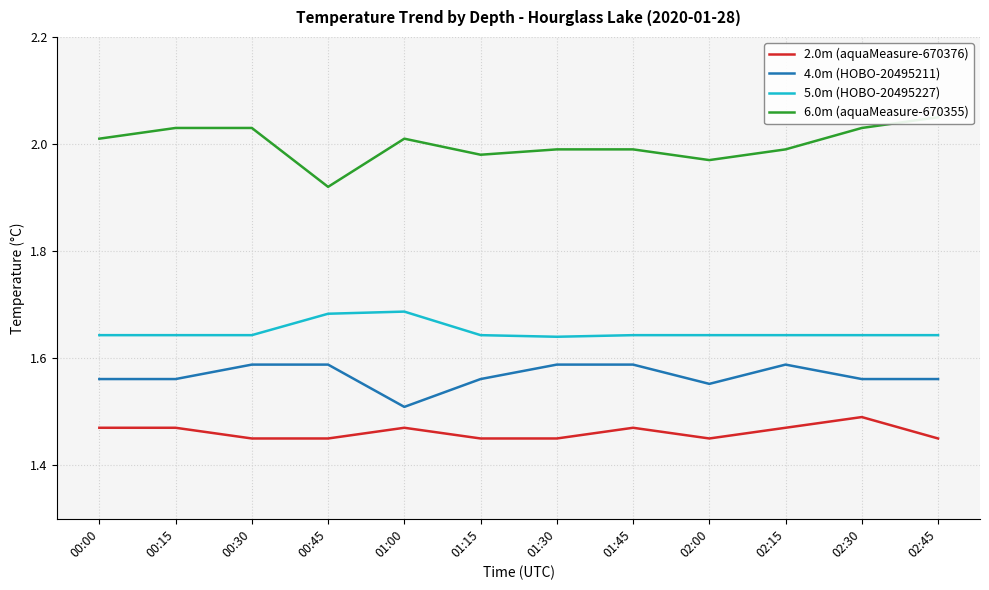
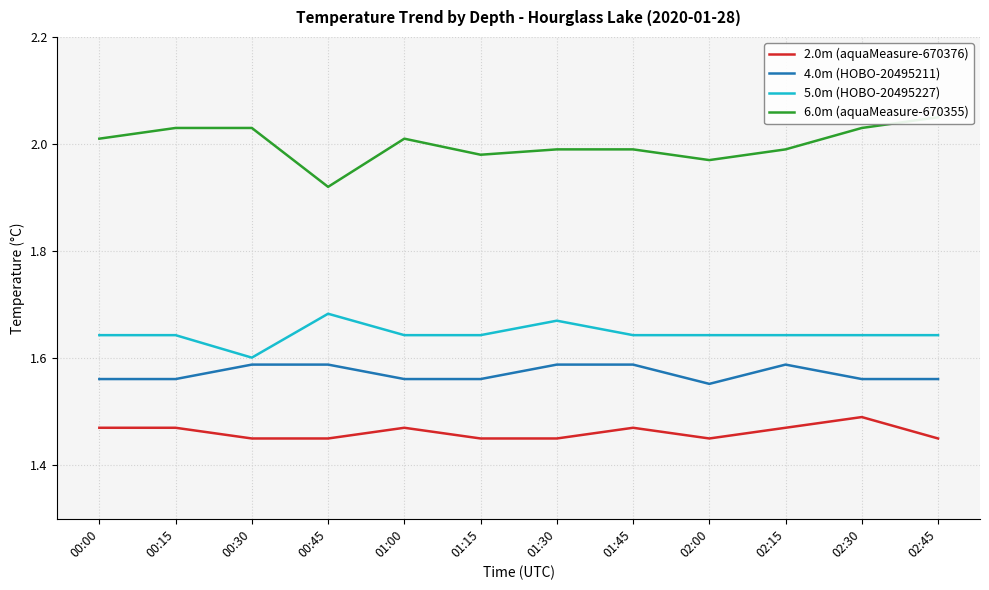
  {
    "2.0m (aquaMeasure-670376)": {
      "00:00": 1.47,
      "00:15": 1.47,
      "00:30": 1.45,
      "00:45": 1.45,
      "01:00": 1.47,
      "01:15": 1.45,
      "01:30": 1.45,
      "01:45": 1.47,
      "02:00": 1.45,
      "02:15": 1.47,
      "02:30": 1.49,
      "02:45": 1.45
    },
    "4.0m (HOBO-20495211)": {
      "00:00": 1.56,
      "00:15": 1.56,
      "00:30": 1.59,
      "00:45": 1.59,
-     "01:00": 1.51,
+     "01:00": 1.56,
      "01:15": 1.56,
      "01:30": 1.59,
      "01:45": 1.59,
      "02:00": 1.55,
      "02:15": 1.59,
      "02:30": 1.56,
      "02:45": 1.56
    },
    "5.0m (HOBO-20495227)": {
      "00:00": 1.64,
      "00:15": 1.64,
-     "00:30": 1.64,
+     "00:30": 1.60,
      "00:45": 1.68,
-     "01:00": 1.69,
+     "01:00": 1.64,
      "01:15": 1.64,
-     "01:30": 1.64,
+     "01:30": 1.67,
      "01:45": 1.64,
      "02:00": 1.64,
      "02:15": 1.64,
      "02:30": 1.64,
      "02:45": 1.64
    },
    "6.0m (aquaMeasure-670355)": {
      "00:00": 2.01,
      "00:15": 2.03,
      "00:30": 2.03,
      "00:45": 1.92,
      "01:00": 2.01,
      "01:15": 1.98,
      "01:30": 1.99,
      "01:45": 1.99,
      "02:00": 1.97,
      "02:15": 1.99,
      "02:30": 2.03
    }
  }
